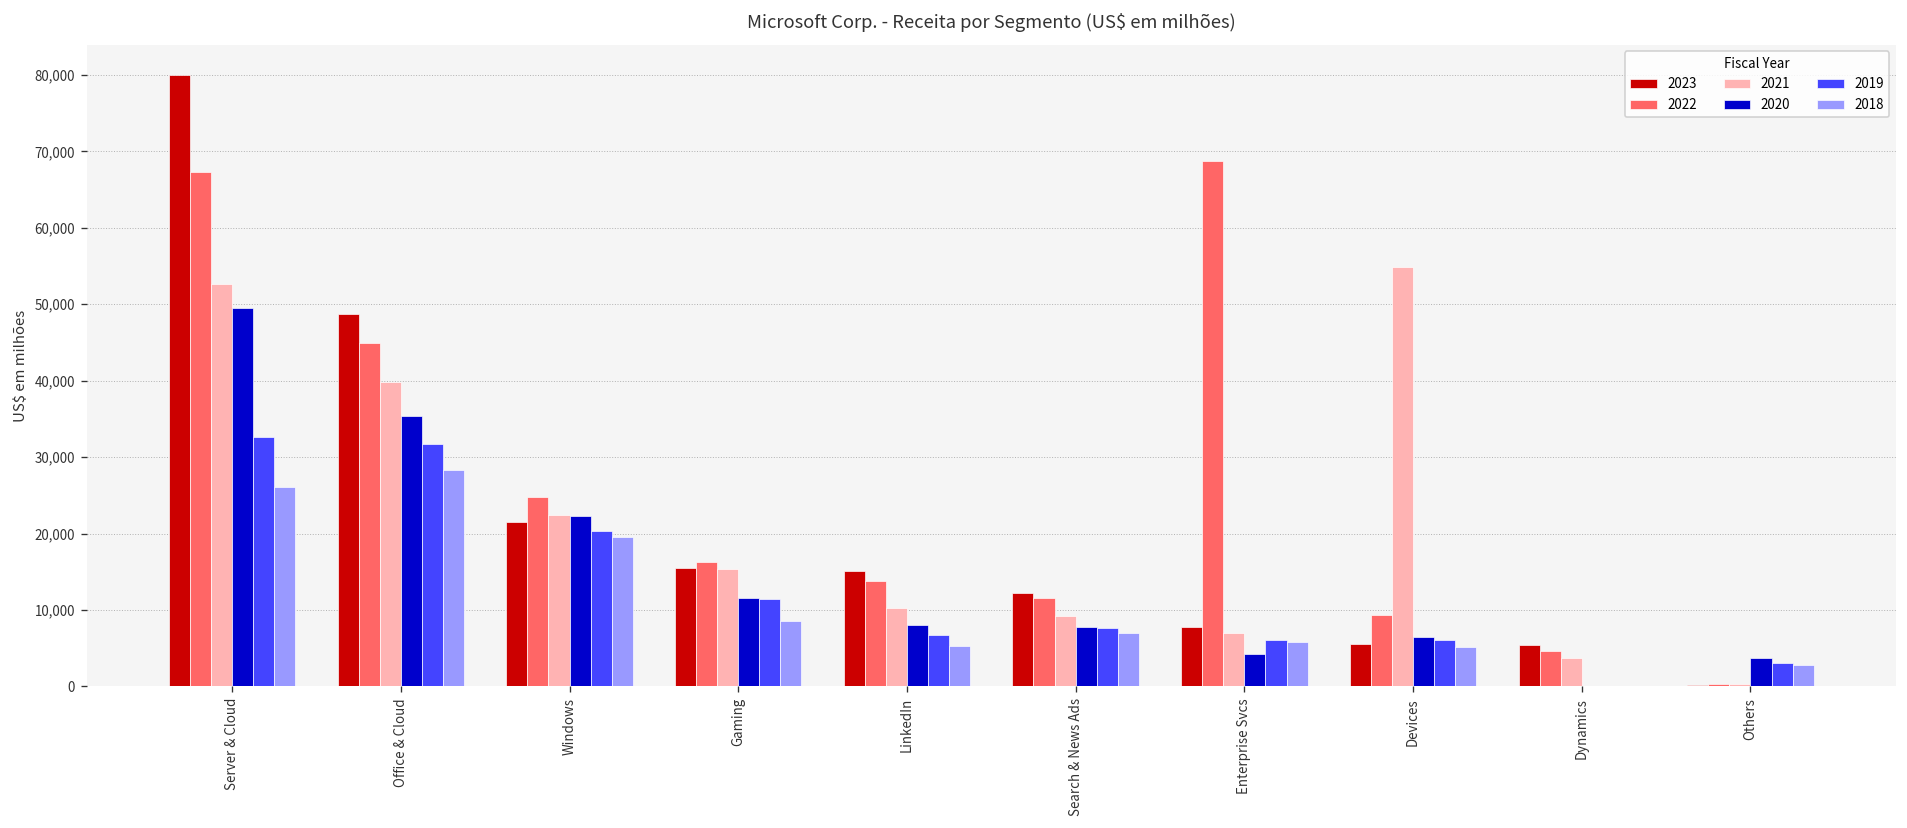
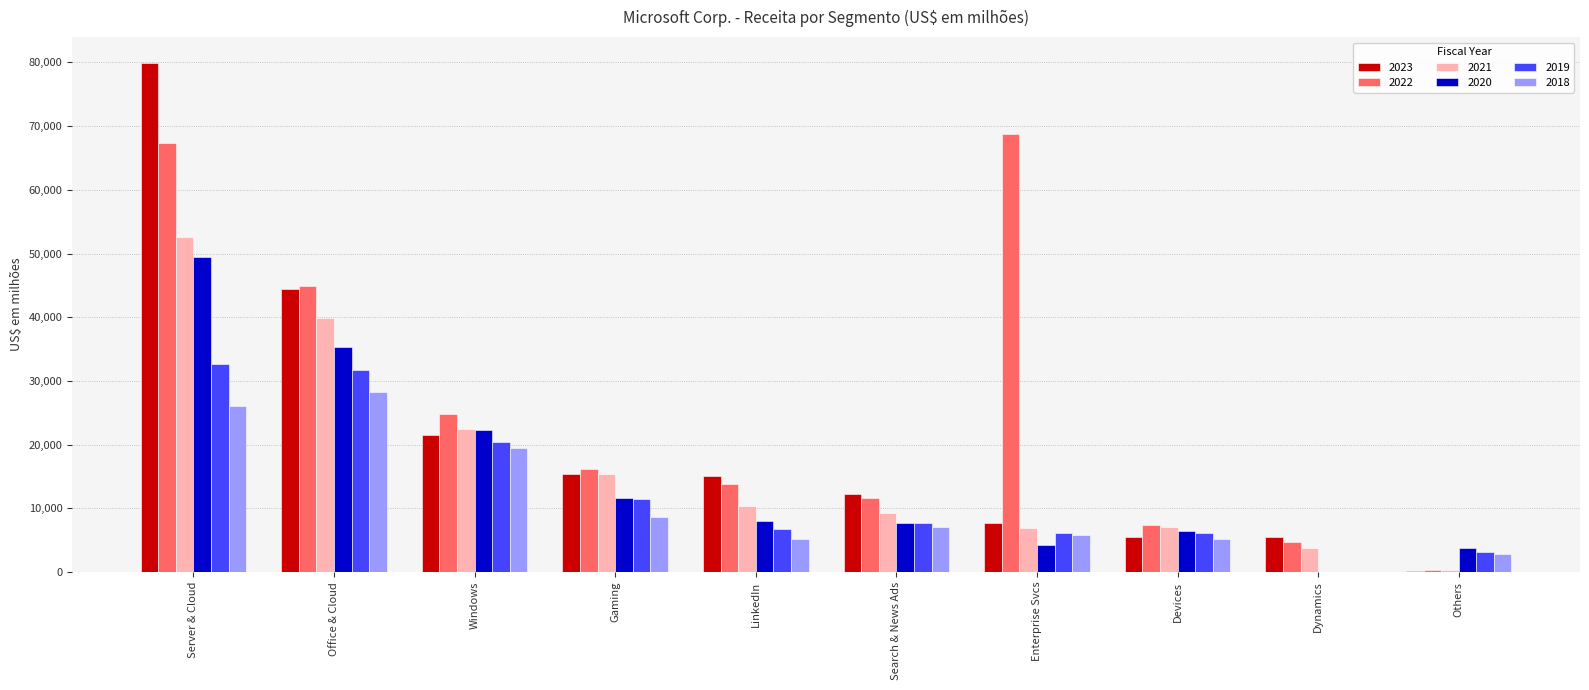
  {
    "2023": {
      "Server & Cloud": "80,000",
-     "Office & Cloud": "49,000",
+     "Office & Cloud": "44,000",
      "Windows": "22,000",
      "Gaming": "15,000",
      "LinkedIn": "15,000",
      "Search & News Ads": "12,000",
      "Enterprise Svcs": "8,000",
      "Devices": "6,000",
      "Dynamics": "5,000"
    },
    "2022": {
      "Server & Cloud": "67,000",
      "Office & Cloud": "45,000",
      "Windows": "25,000",
      "Gaming": "16,000",
      "LinkedIn": "14,000",
      "Search & News Ads": "12,000",
      "Enterprise Svcs": "69,000",
-     "Devices": "9,000",
+     "Devices": "7,000",
      "Dynamics": "5,000"
    },
    "2021": {
      "Server & Cloud": "53,000",
      "Office & Cloud": "40,000",
      "Windows": "22,000",
      "Gaming": "15,000",
      "LinkedIn": "10,000",
      "Search & News Ads": "9,000",
      "Enterprise Svcs": "7,000",
-     "Devices": "55,000",
+     "Devices": "7,000",
      "Dynamics": "4,000"
    },
    "2020": {
      "Server & Cloud": "49,000",
      "Office & Cloud": "35,000",
      "Windows": "22,000",
      "Gaming": "12,000",
      "LinkedIn": "8,000",
      "Search & News Ads": "8,000",
      "Enterprise Svcs": "4,000",
      "Devices": "6,000",
      "Dynamics": "0",
      "Others": "4,000"
    },
    "2019": {
      "Server & Cloud": "33,000",
      "Office & Cloud": "32,000",
      "Windows": "20,000",
      "Gaming": "11,000",
      "LinkedIn": "7,000",
      "Search & News Ads": "8,000",
      "Enterprise Svcs": "6,000",
      "Devices": "6,000",
      "Dynamics": "0",
      "Others": "3,000"
    },
    "2018": {
      "Server & Cloud": "26,000",
      "Office & Cloud": "28,000",
      "Windows": "20,000",
      "Gaming": "9,000",
      "LinkedIn": "5,000",
      "Search & News Ads": "7,000",
      "Enterprise Svcs": "6,000",
      "Devices": "5,000",
      "Dynamics": "0",
      "Others": "3,000"
    }
  }
